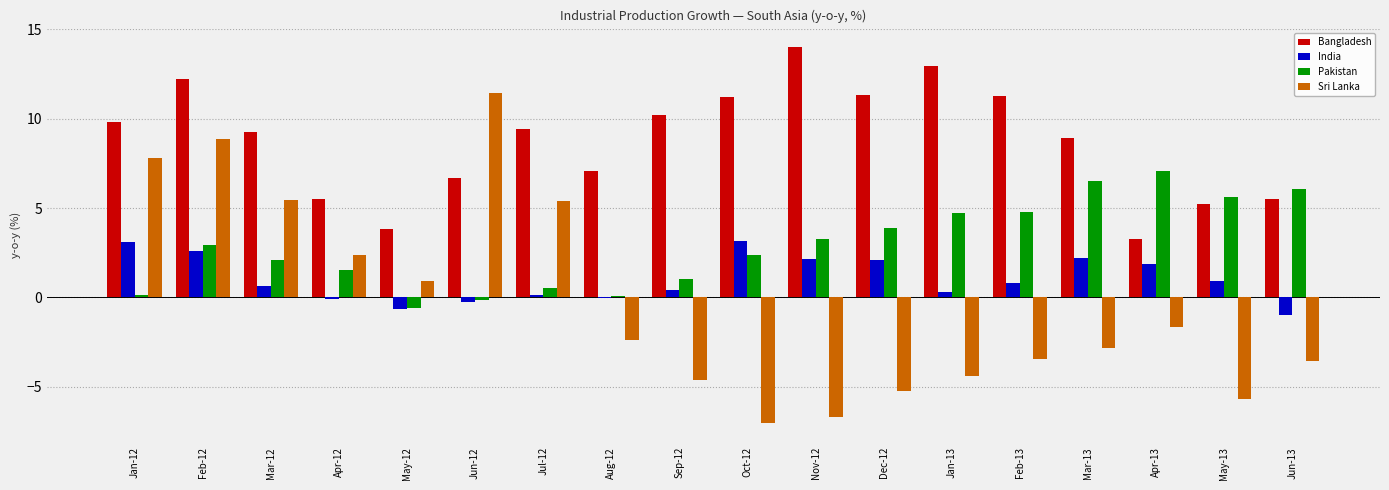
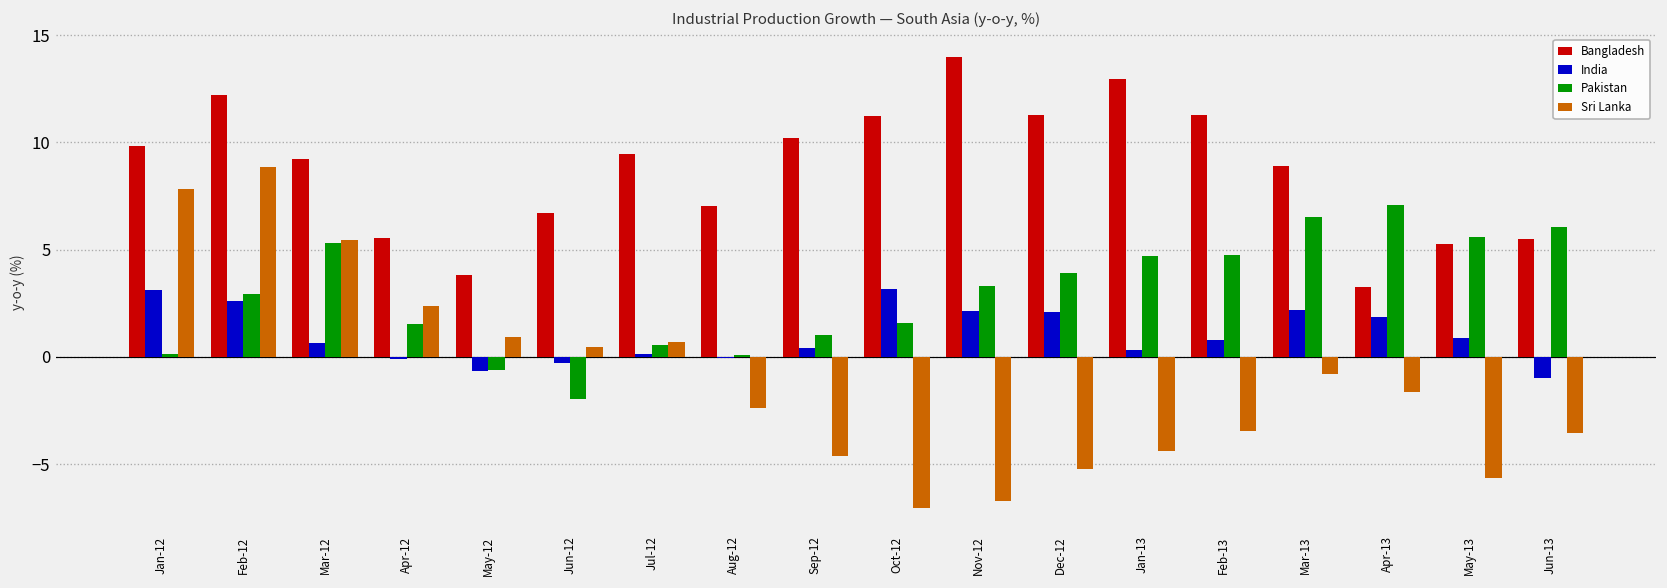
  {
    "Bangladesh": {
      "Jan-12": 9.8,
      "Feb-12": 12.2,
      "Mar-12": 9.2,
      "Apr-12": 5.5,
      "May-12": 3.8,
      "Jun-12": 6.7,
      "Jul-12": 9.5,
      "Aug-12": 7.1,
      "Sep-12": 10.2,
      "Oct-12": 11.2,
      "Nov-12": 14.0,
      "Dec-12": 11.3,
      "Jan-13": 13.0,
      "Feb-13": 11.3,
      "Mar-13": 8.9,
      "Apr-13": 3.3,
      "May-13": 5.3,
      "Jun-13": 5.5
    },
    "India": {
      "Jan-12": 3.1,
      "Feb-12": 2.6,
      "Mar-12": 0.6,
      "May-12": -0.7,
      "Jun-12": -0.3,
      "Sep-12": 0.4,
      "Oct-12": 3.2,
      "Nov-12": 2.1,
      "Dec-12": 2.1,
      "Jan-13": 0.3,
      "Feb-13": 0.8,
      "Mar-13": 2.2,
      "Apr-13": 1.9,
      "May-13": 0.9,
      "Jun-13": -1.0
    },
    "Pakistan": {
      "Feb-12": 3.0,
-     "Mar-12": 2.1,
+     "Mar-12": 5.3,
      "Apr-12": 1.6,
      "May-12": -0.6,
-     "Jun-12": -0.1,
+     "Jun-12": -2.0,
      "Jul-12": 0.5,
      "Sep-12": 1.0,
-     "Oct-12": 2.4,
+     "Oct-12": 1.6,
      "Nov-12": 3.3,
      "Dec-12": 3.9,
      "Jan-13": 4.7,
      "Feb-13": 4.8,
      "Mar-13": 6.5,
      "Apr-13": 7.1,
      "May-13": 5.6,
      "Jun-13": 6.0
    },
    "Sri Lanka": {
      "Jan-12": 7.8,
      "Feb-12": 8.9,
      "Mar-12": 5.5,
      "Apr-12": 2.4,
      "May-12": 0.9,
-     "Jun-12": 11.4,
-     "Jul-12": 5.4,
+     "Jun-12": 0.4,
+     "Jul-12": 0.7,
      "Aug-12": -2.4,
      "Sep-12": -4.6,
      "Oct-12": -7.1,
      "Nov-12": -6.7,
      "Dec-12": -5.2,
      "Jan-13": -4.4,
      "Feb-13": -3.5,
-     "Mar-13": -2.8,
+     "Mar-13": -0.8,
      "Apr-13": -1.7,
      "May-13": -5.7,
      "Jun-13": -3.6
    }
  }
